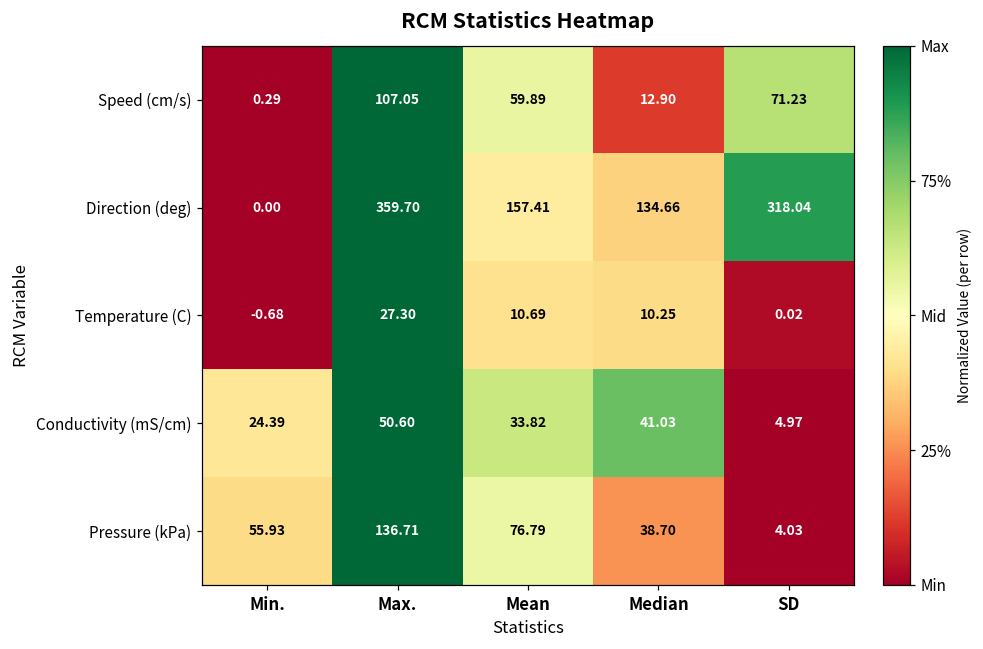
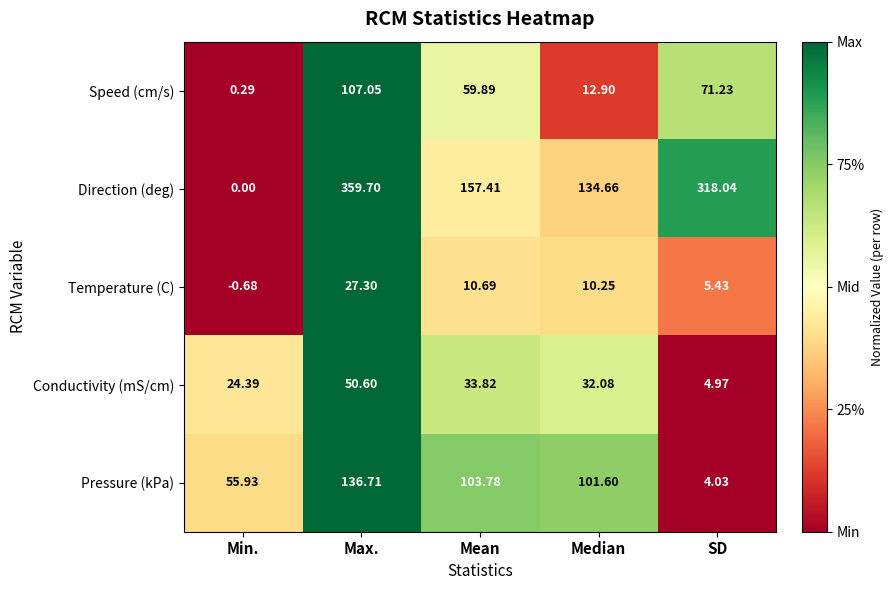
  {
    "Speed (cm/s)": {
      "Min.": 0.29,
      "Max.": 107.05,
      "Mean": 59.89,
      "Median": 12.90,
      "SD": 71.23
    },
    "Direction (deg)": {
      "Min.": 0.00,
      "Max.": 359.70,
      "Mean": 157.41,
      "Median": 134.66,
      "SD": 318.04
    },
    "Temperature (C)": {
      "Min.": -0.68,
      "Max.": 27.30,
      "Mean": 10.69,
      "Median": 10.25,
-     "SD": 0.02
+     "SD": 5.43
    },
    "Conductivity (mS/cm)": {
      "Min.": 24.39,
      "Max.": 50.60,
      "Mean": 33.82,
-     "Median": 41.03,
+     "Median": 32.08,
      "SD": 4.97
    },
    "Pressure (kPa)": {
      "Min.": 55.93,
      "Max.": 136.71,
-     "Mean": 76.79,
-     "Median": 38.70,
+     "Mean": 103.78,
+     "Median": 101.60,
      "SD": 4.03
    }
  }
